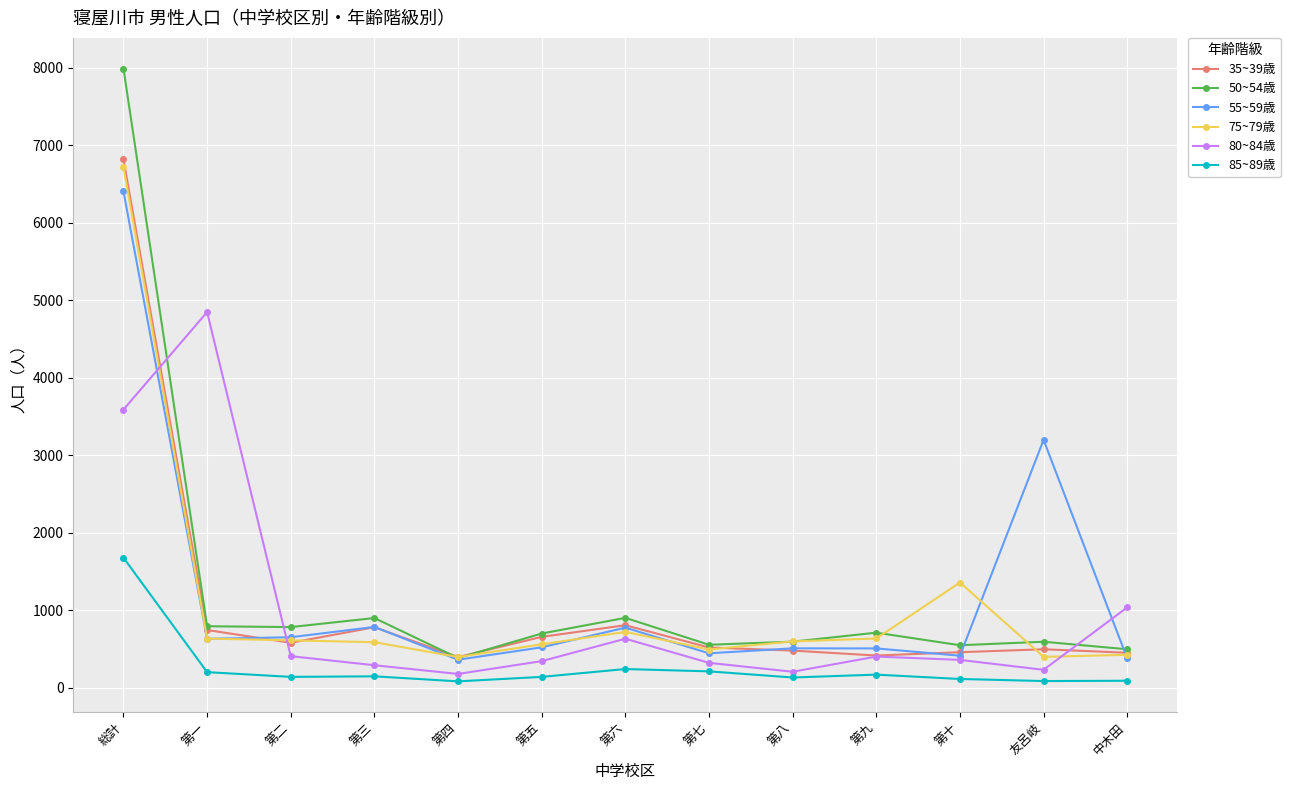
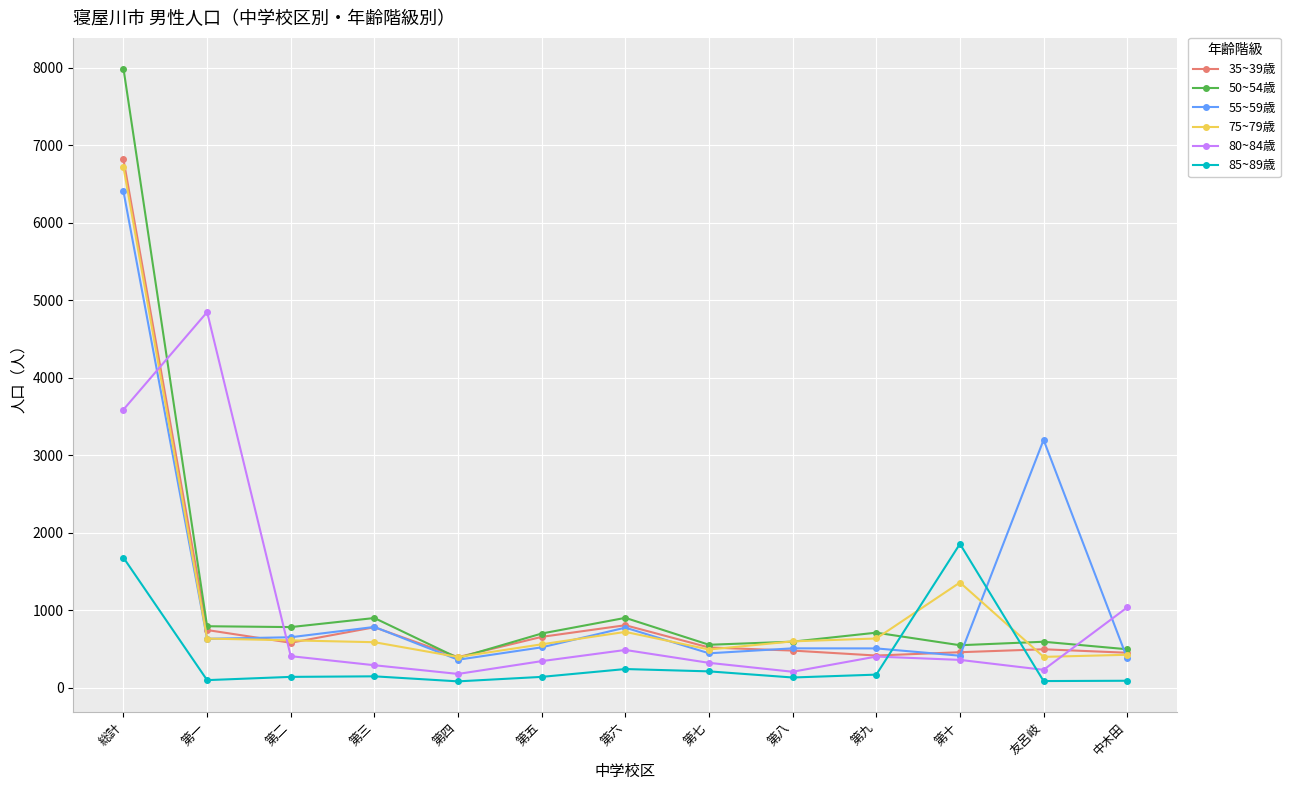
  {
    "35~39歳": {
      "総計": 6800,
      "第一": 700,
      "第五": 700,
      "第十": 500,
      "友呂岐": 500
    },
    "50~54歳": {
      "総計": 8000,
      "第一": 800,
      "第二": 800,
      "第三": 900,
      "第五": 700,
      "第六": 900,
      "第七": 600,
      "第九": 700,
      "第十": 600,
      "友呂岐": 600,
      "中木田": 500
    },
    "55~59歳": {
      "総計": 6400,
      "第二": 700,
      "第五": 500,
      "第七": 400,
      "第九": 500,
      "第十": 400,
      "友呂岐": 3200,
      "中木田": 400
    },
    "75~79歳": {
      "総計": 6700,
      "第三": 600,
      "第五": 600,
      "第六": 700,
      "第九": 600,
      "第十": 1400,
      "友呂岐": 400
    },
    "80~84歳": {
      "総計": 3600,
      "第一": 4800,
      "第二": 400,
      "第三": 300,
      "第四": 200,
      "第五": 300,
-     "第六": 600,
+     "第六": 500,
      "第七": 300,
      "第八": 200,
      "第十": 400,
      "友呂岐": 200,
      "中木田": 1000
    },
    "85~89歳": {
      "総計": 1700,
-     "第一": 200,
+     "第一": 100,
      "第二": 100,
      "第三": 200,
      "第四": 100,
      "第五": 100,
      "第六": 200,
      "第七": 200,
      "第八": 100,
      "第九": 200,
-     "第十": 100,
+     "第十": 1900,
      "友呂岐": 100,
      "中木田": 100
    }
  }
